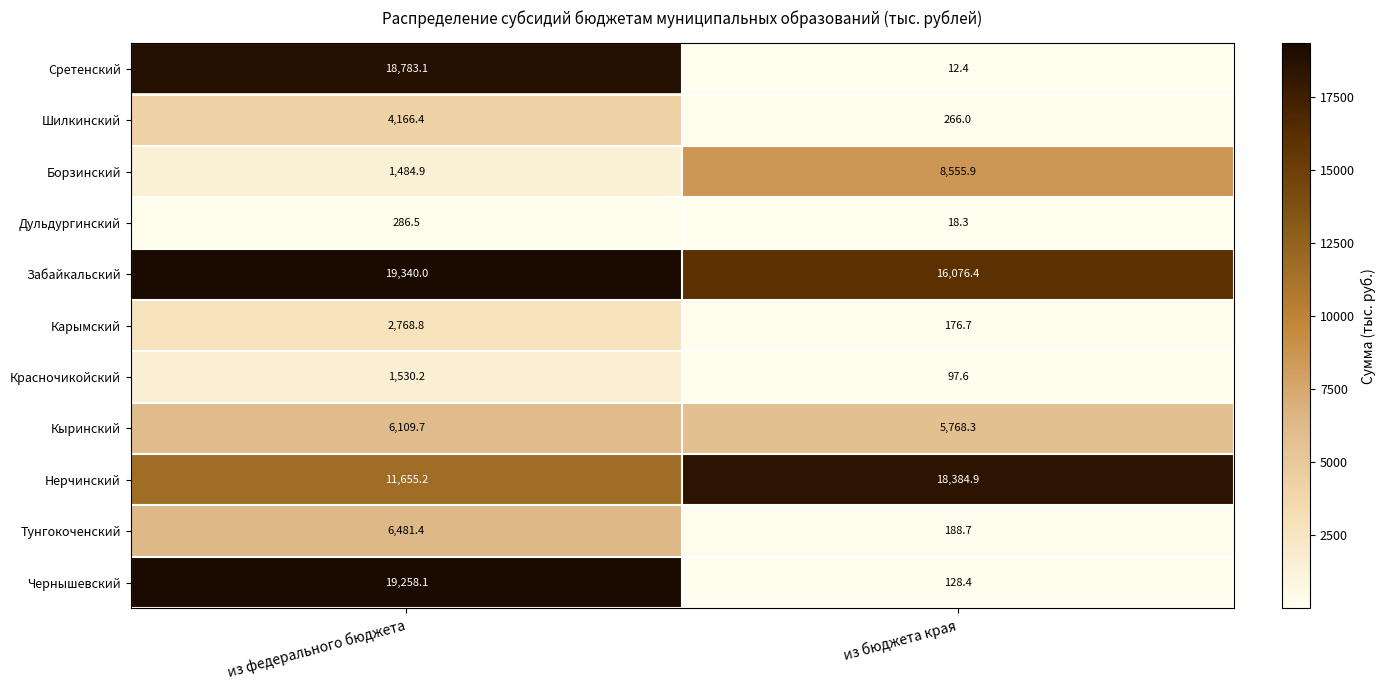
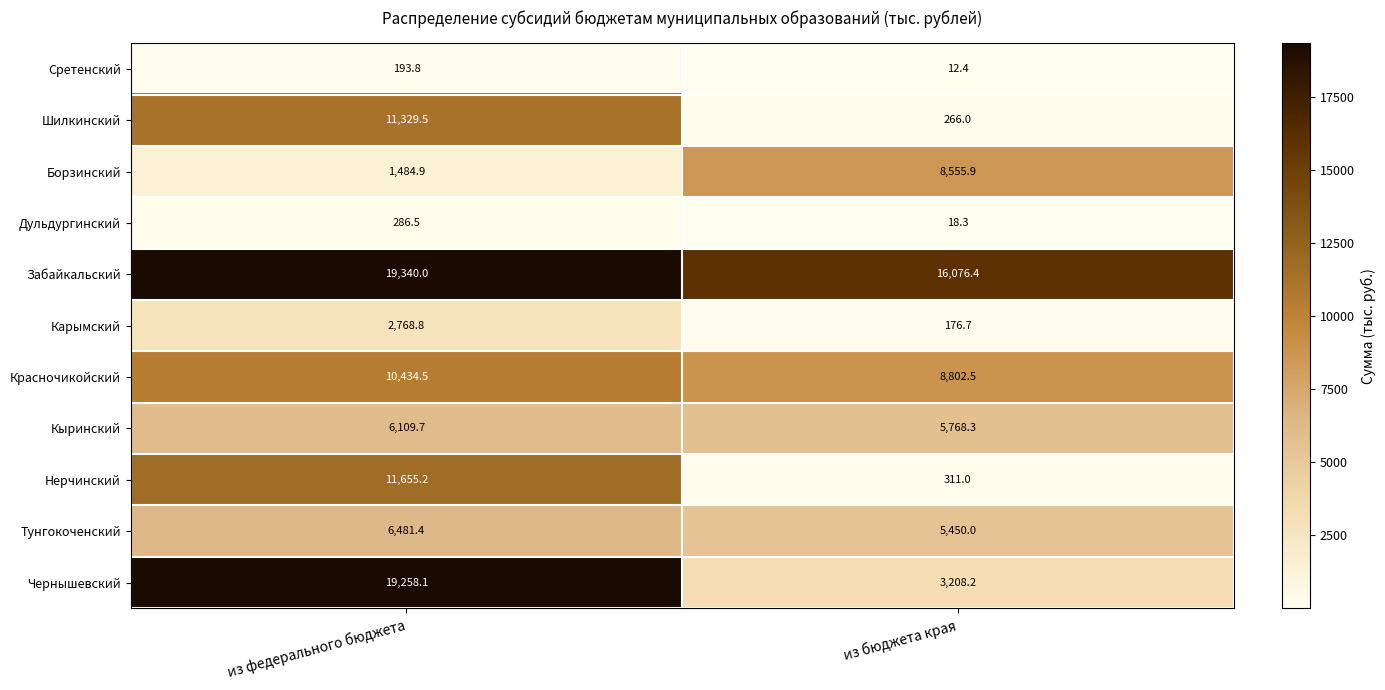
  {
    "Сретенский": {
-     "из федерального бюджета": "18,783.1",
+     "из федерального бюджета": "193.8",
      "из бюджета края": "12.4"
    },
    "Шилкинский": {
-     "из федерального бюджета": "4,166.4",
+     "из федерального бюджета": "11,329.5",
      "из бюджета края": "266.0"
    },
    "Борзинский": {
      "из федерального бюджета": "1,484.9",
      "из бюджета края": "8,555.9"
    },
    "Дульдургинский": {
      "из федерального бюджета": "286.5",
      "из бюджета края": "18.3"
    },
    "Забайкальский": {
      "из федерального бюджета": "19,340.0",
      "из бюджета края": "16,076.4"
    },
    "Карымский": {
      "из федерального бюджета": "2,768.8",
      "из бюджета края": "176.7"
    },
    "Красночикойский": {
-     "из федерального бюджета": "1,530.2",
-     "из бюджета края": "97.6"
+     "из федерального бюджета": "10,434.5",
+     "из бюджета края": "8,802.5"
    },
    "Кыринский": {
      "из федерального бюджета": "6,109.7",
      "из бюджета края": "5,768.3"
    },
    "Нерчинский": {
      "из федерального бюджета": "11,655.2",
-     "из бюджета края": "18,384.9"
+     "из бюджета края": "311.0"
    },
    "Тунгокоченский": {
      "из федерального бюджета": "6,481.4",
-     "из бюджета края": "188.7"
+     "из бюджета края": "5,450.0"
    },
    "Чернышевский": {
      "из федерального бюджета": "19,258.1",
-     "из бюджета края": "128.4"
+     "из бюджета края": "3,208.2"
    }
  }
